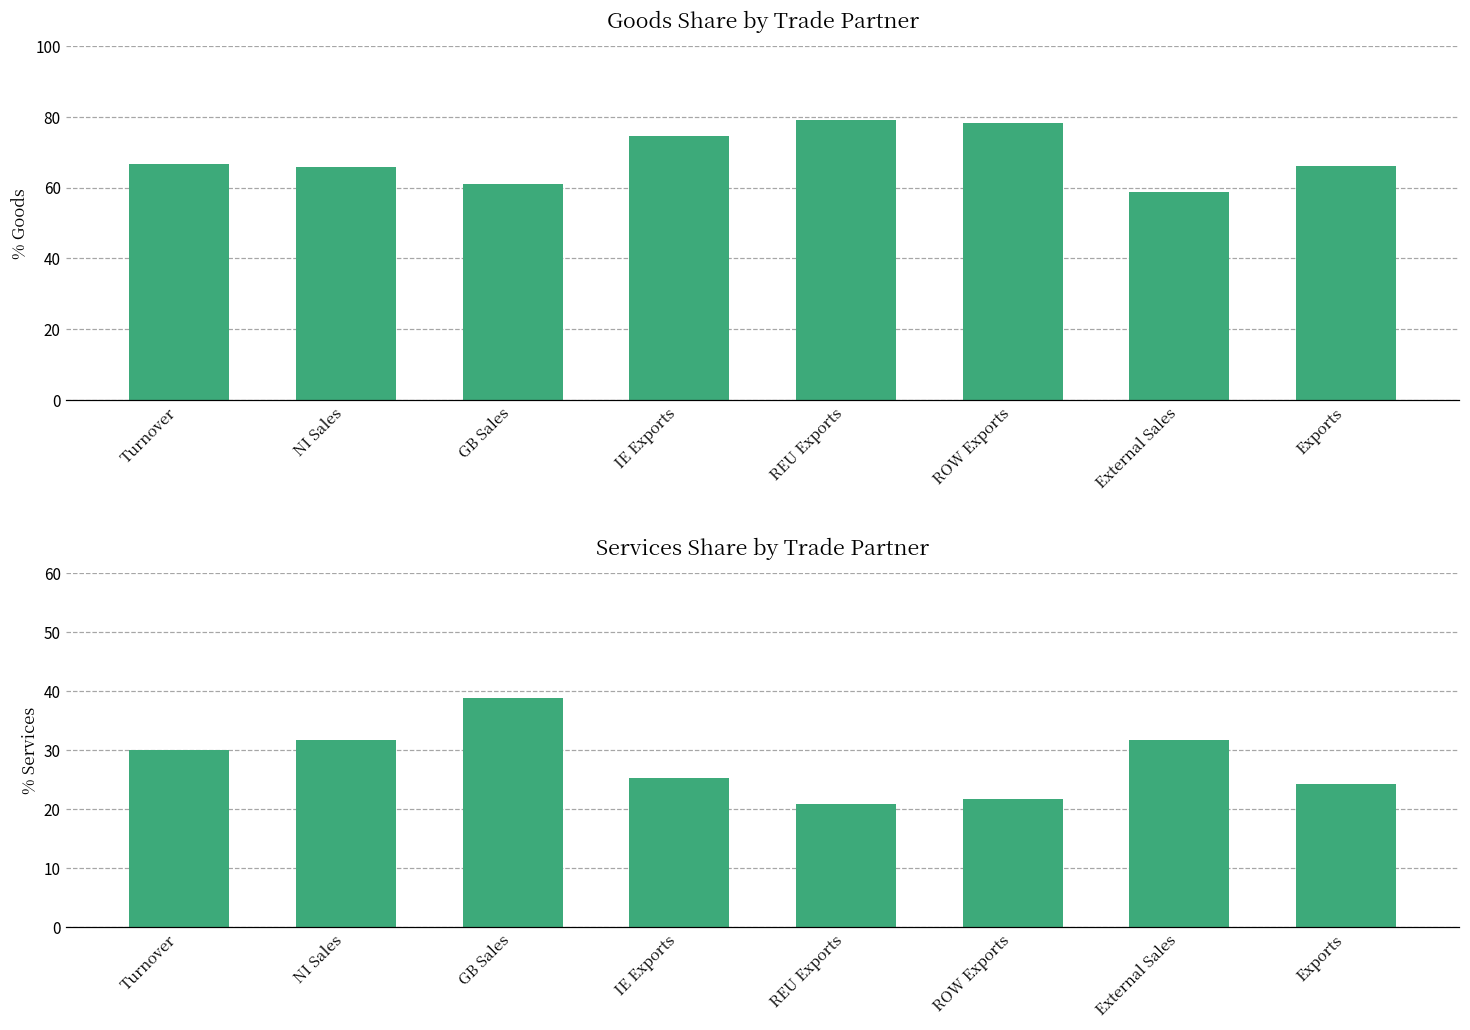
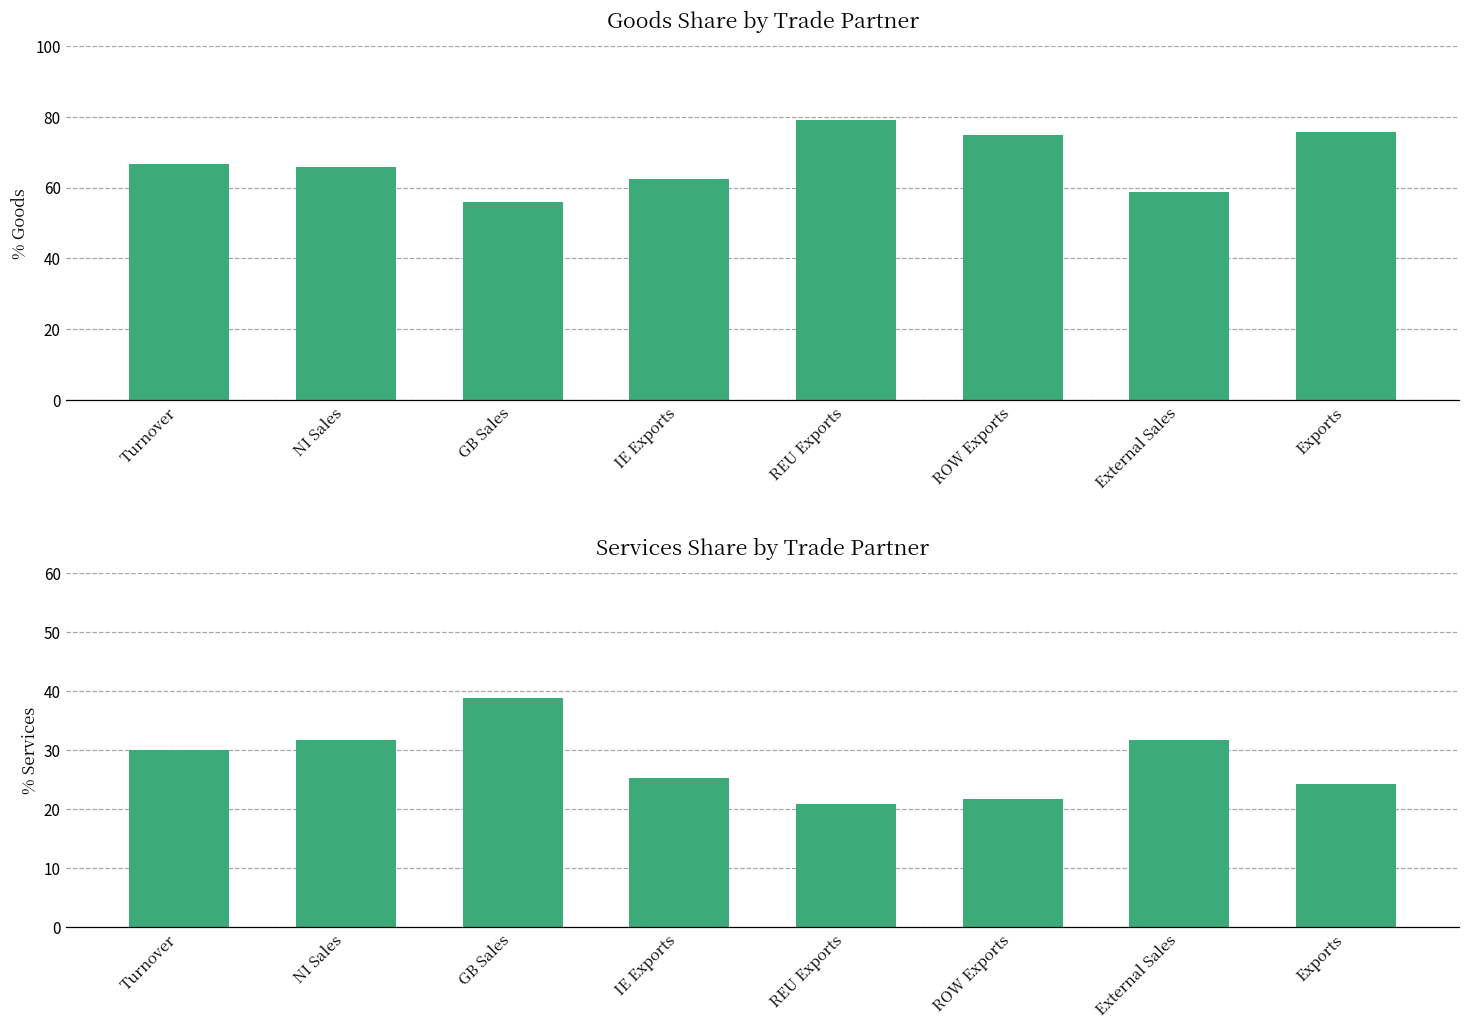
  {
    "Goods Share by Trade Partner": {
      "Turnover": 67,
      "NI Sales": 66,
-     "GB Sales": 61,
-     "IE Exports": 75,
+     "GB Sales": 56,
+     "IE Exports": 62,
      "REU Exports": 79,
-     "ROW Exports": 78,
+     "ROW Exports": 75,
      "External Sales": 59,
-     "Exports": 66
+     "Exports": 76
    },
    "Services Share by Trade Partner": {
      "Turnover": 30,
      "NI Sales": 32,
      "GB Sales": 39,
      "IE Exports": 25,
      "REU Exports": 21,
      "ROW Exports": 22,
      "External Sales": 32,
      "Exports": 24
    }
  }
